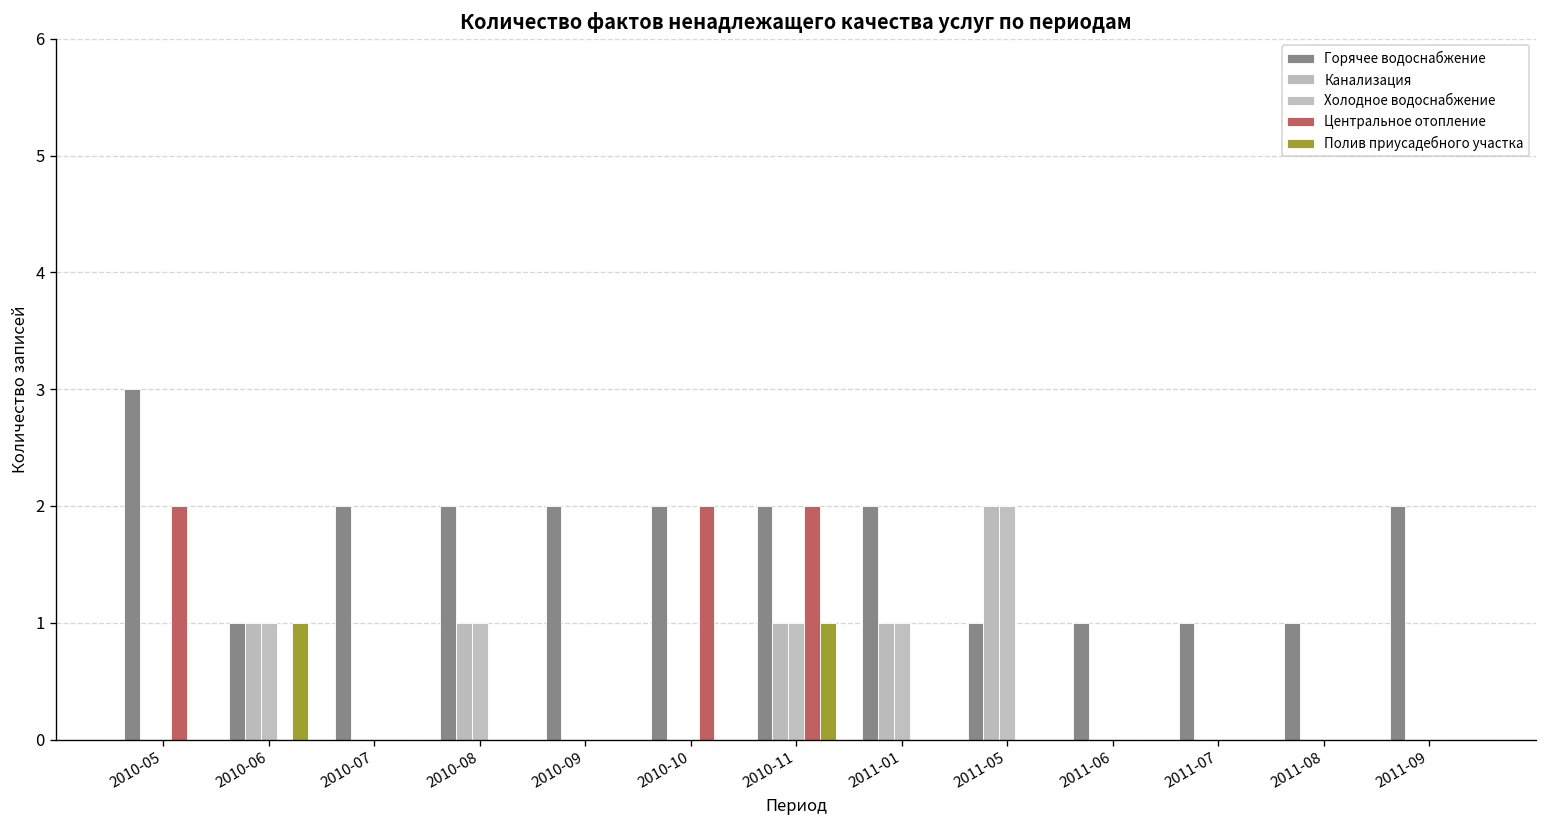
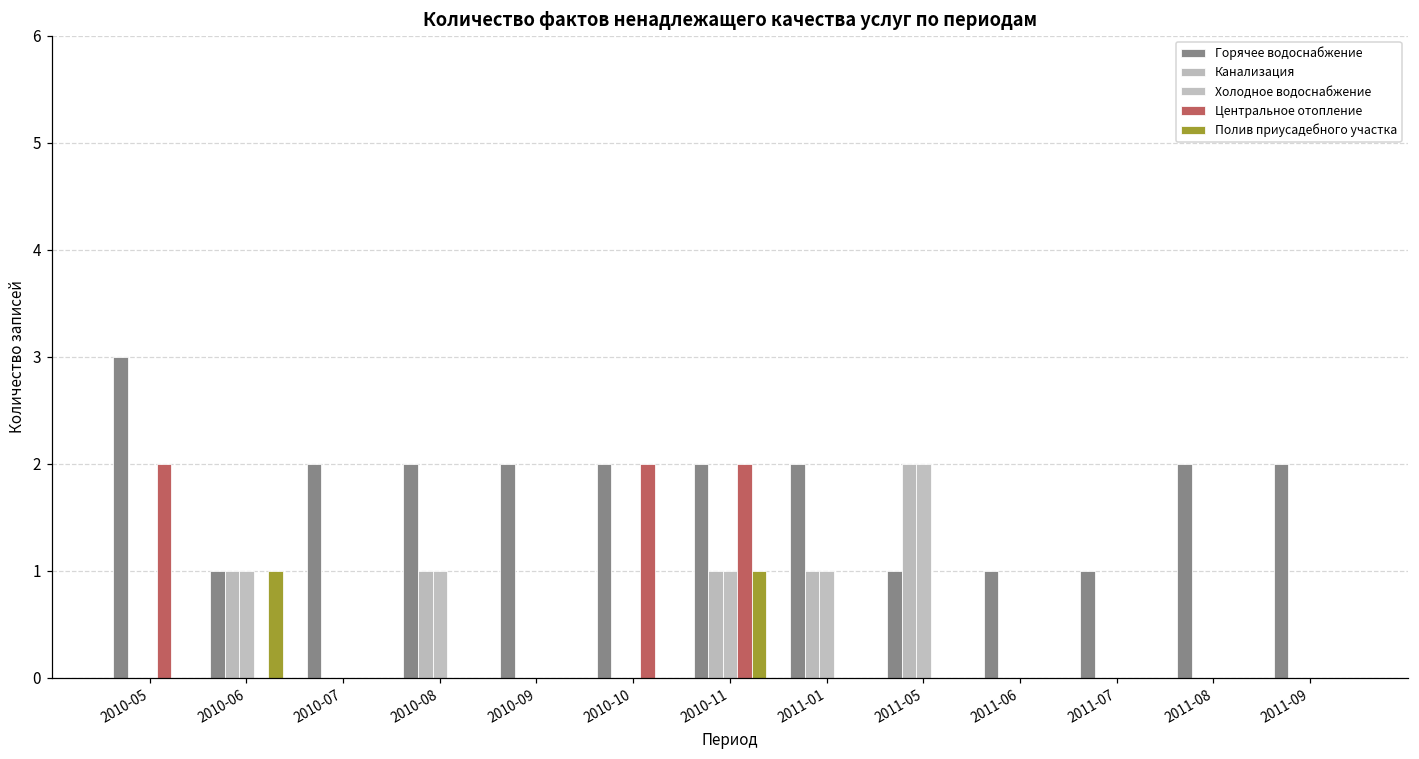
  {
    "Горячее водоснабжение": {
      "2010-05": 3,
      "2010-06": 1,
      "2010-07": 2,
      "2010-08": 2,
      "2010-09": 2,
      "2010-10": 2,
      "2010-11": 2,
      "2011-01": 2,
      "2011-05": 1,
      "2011-06": 1,
      "2011-07": 1,
-     "2011-08": 1,
+     "2011-08": 2,
      "2011-09": 2
    },
    "Центральное отопление": {
      "2010-05": 2,
      "2010-06": 0,
      "2010-07": 0,
      "2010-08": 0,
      "2010-09": 0,
      "2010-10": 2,
      "2010-11": 2,
      "2011-01": 0,
      "2011-05": 0,
      "2011-06": 0,
      "2011-07": 0,
      "2011-08": 0,
      "2011-09": 0
    },
    "Полив приусадебного участка": {
      "2010-05": 0,
      "2010-06": 1,
      "2010-07": 0,
      "2010-08": 0,
      "2010-09": 0,
      "2010-10": 0,
      "2010-11": 1,
      "2011-01": 0,
      "2011-05": 0,
      "2011-06": 0,
      "2011-07": 0,
      "2011-08": 0,
      "2011-09": 0
    }
  }
